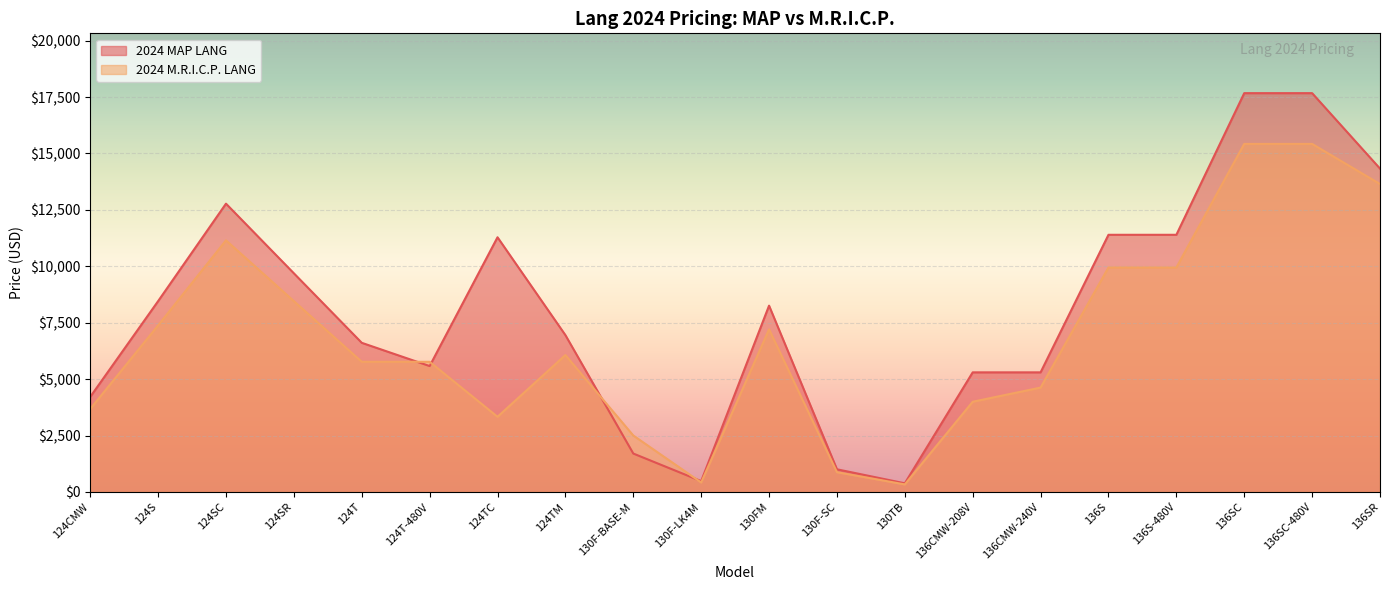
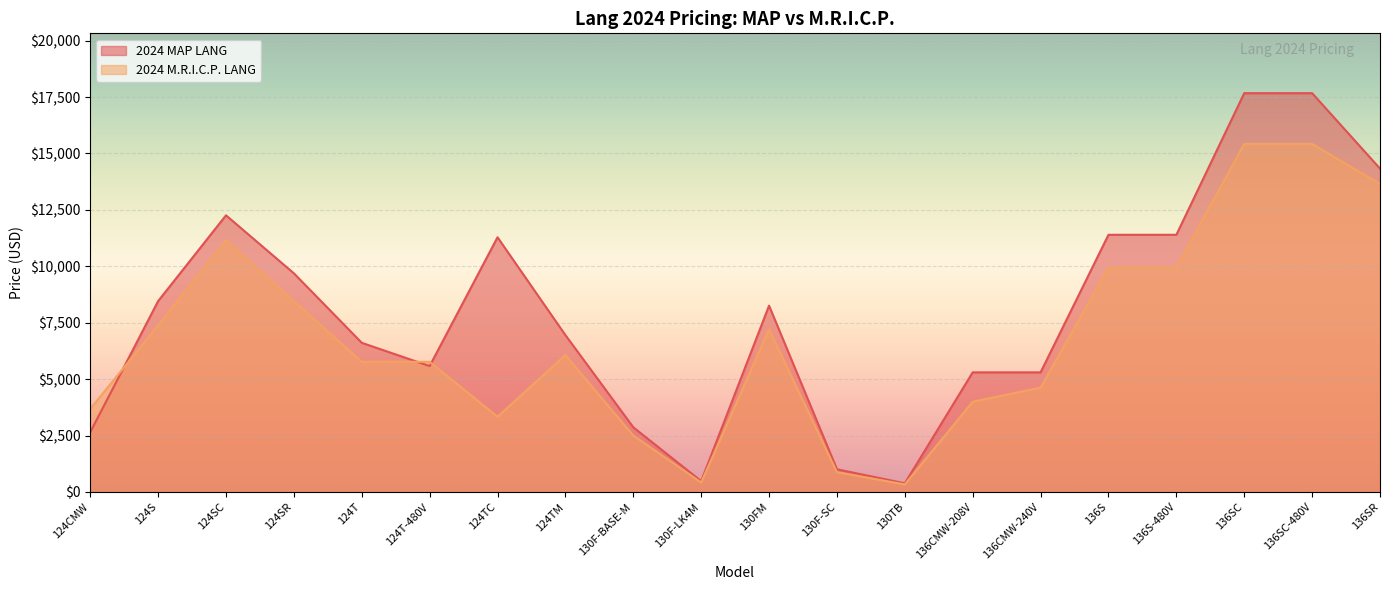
  {
    "2024 MAP LANG": {
-     "124CMW": "$4,200",
+     "124CMW": "$2,600",
      "124S": "$8,500",
-     "124SC": "$12,800",
+     "124SC": "$12,300",
      "124SR": "$9,700",
      "124T": "$6,600",
      "124T-480V": "$5,600",
      "124TC": "$11,300",
      "124TM": "$7,000",
-     "130F-BASE-M": "$1,700",
+     "130F-BASE-M": "$2,900",
      "130FM": "$8,300",
      "130F-SC": "$1,000",
      "136CMW-208V": "$5,300",
      "136CMW-240V": "$5,300",
      "136S": "$11,400",
      "136S-480V": "$11,400",
      "136SC": "$17,700",
      "136SC-480V": "$17,700",
      "136SR": "$14,300"
    },
    "2024 M.R.I.C.P. LANG": {
      "124CMW": "$3,700",
      "124S": "$7,400",
      "124SC": "$11,200",
      "124SR": "$8,500",
      "124T": "$5,800",
      "124T-480V": "$5,800",
      "124TC": "$3,300",
      "124TM": "$6,100",
      "130F-BASE-M": "$2,500",
      "130FM": "$7,200",
      "130F-SC": "$900",
      "136CMW-208V": "$4,000",
      "136CMW-240V": "$4,600",
      "136S": "$9,900",
      "136S-480V": "$9,900",
      "136SC": "$15,400",
      "136SC-480V": "$15,400",
      "136SR": "$13,600"
    }
  }
